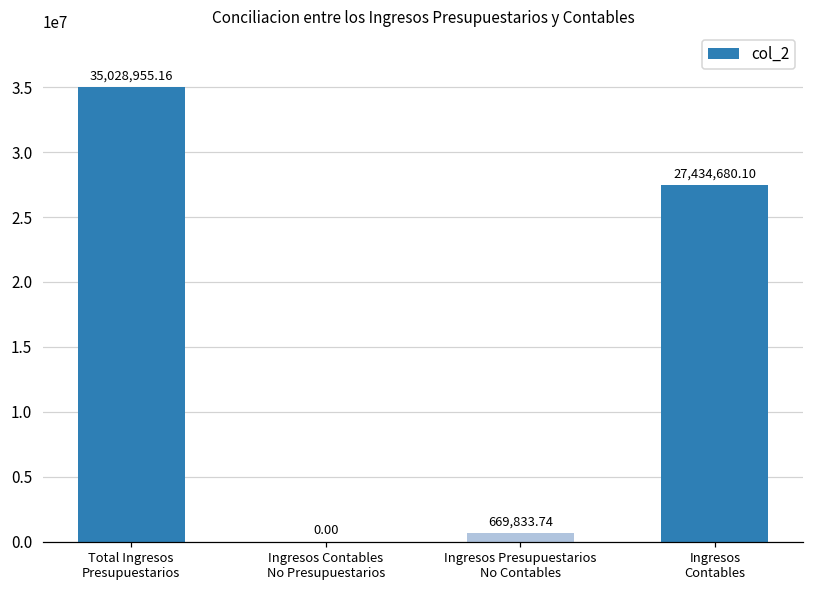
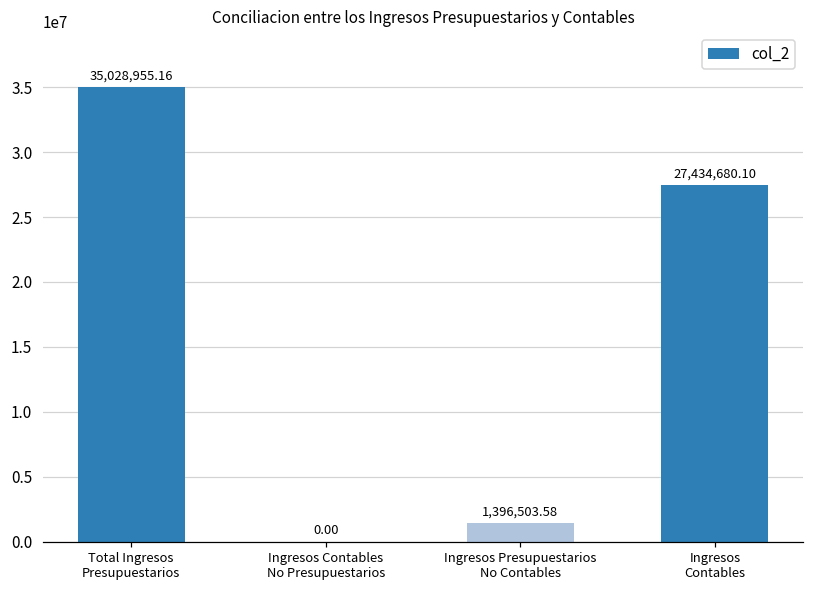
  {
    "Total Ingresos Presupuestarios": "35,028,955.16",
    "Ingresos Contables No Presupuestarios": "0.00",
-   "Ingresos Presupuestarios No Contables": "669,833.74",
+   "Ingresos Presupuestarios No Contables": "1,396,503.58",
    "Ingresos Contables": "27,434,680.10"
  }
